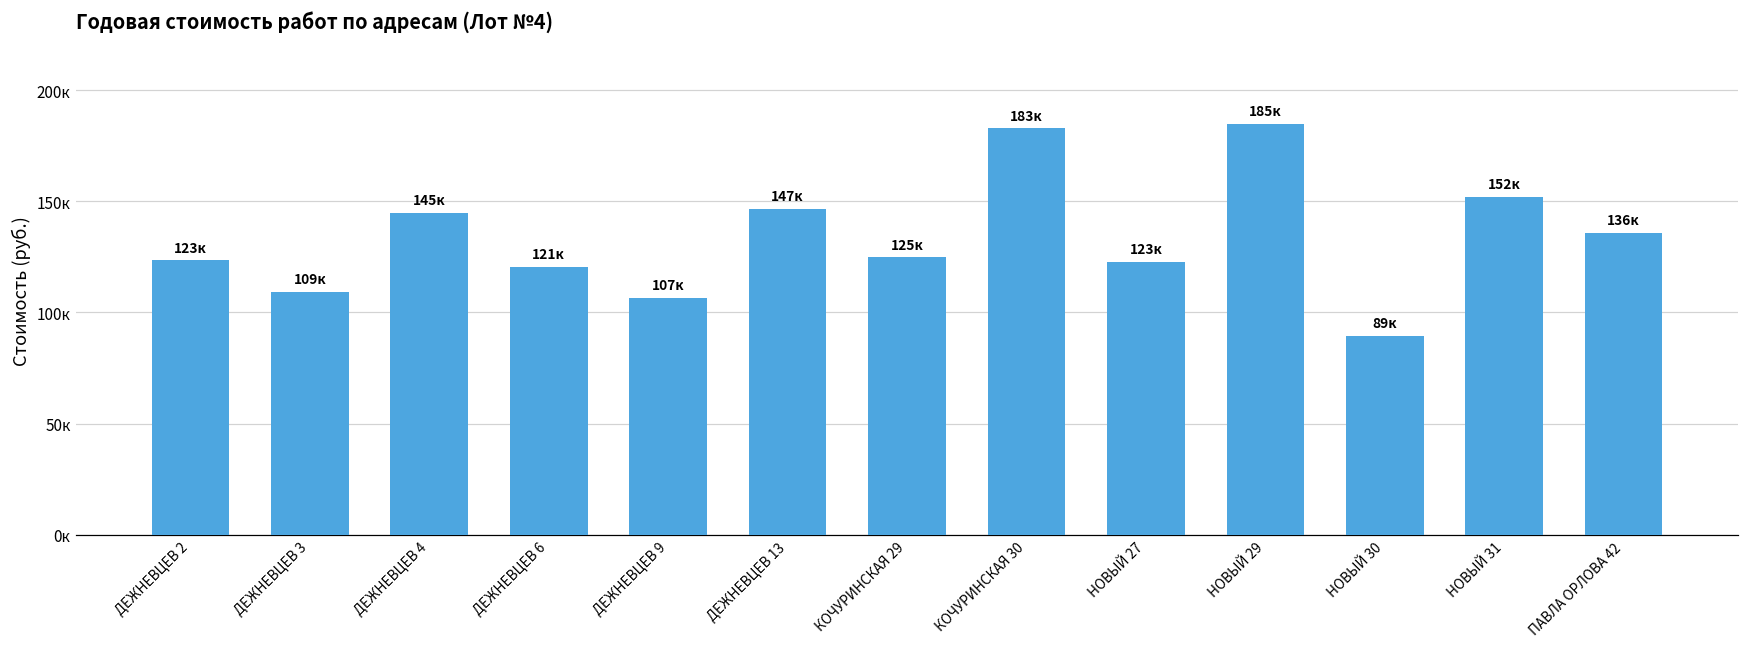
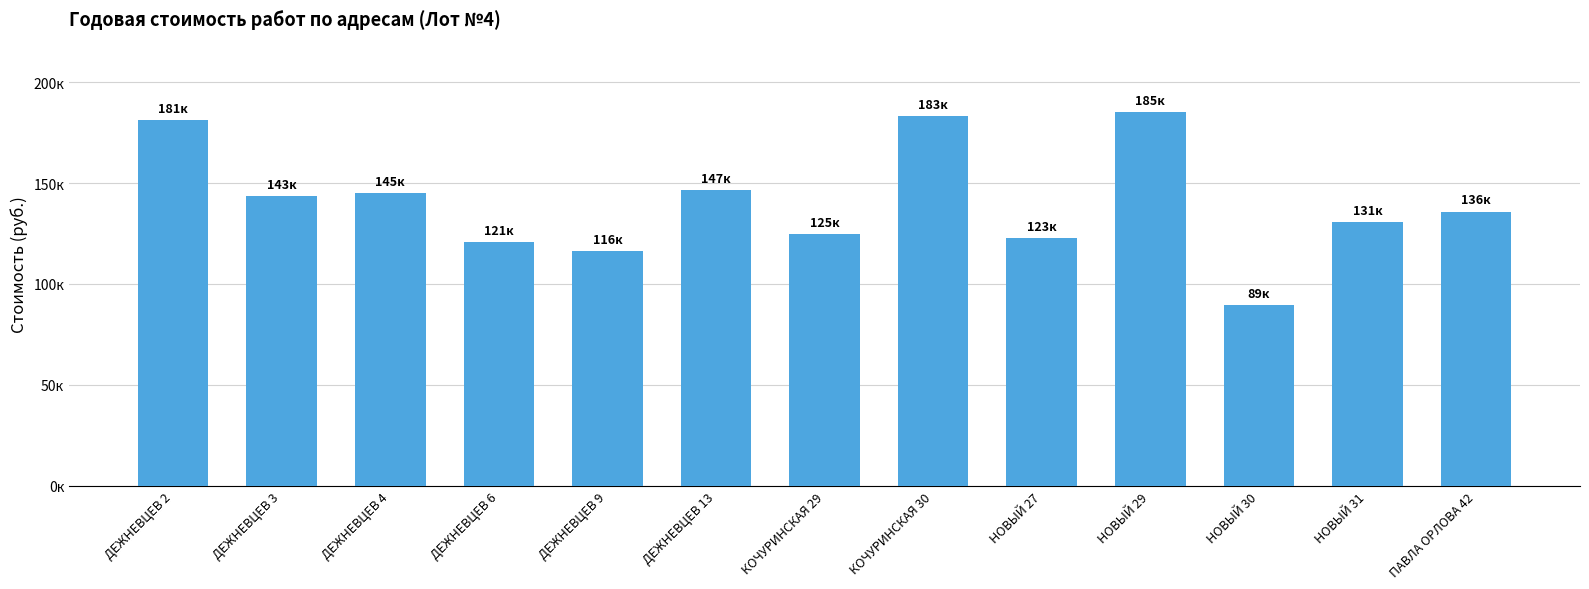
  {
-   "ДЕЖНЕВЦЕВ 2": "123к",
-   "ДЕЖНЕВЦЕВ 3": "109к",
-   "ДЕЖНЕВЦЕВ 9": "107к",
-   "НОВЫЙ 31": "152к"
+   "ДЕЖНЕВЦЕВ 2": "181к",
+   "ДЕЖНЕВЦЕВ 3": "143к",
+   "ДЕЖНЕВЦЕВ 9": "116к",
+   "НОВЫЙ 31": "131к"
  }
